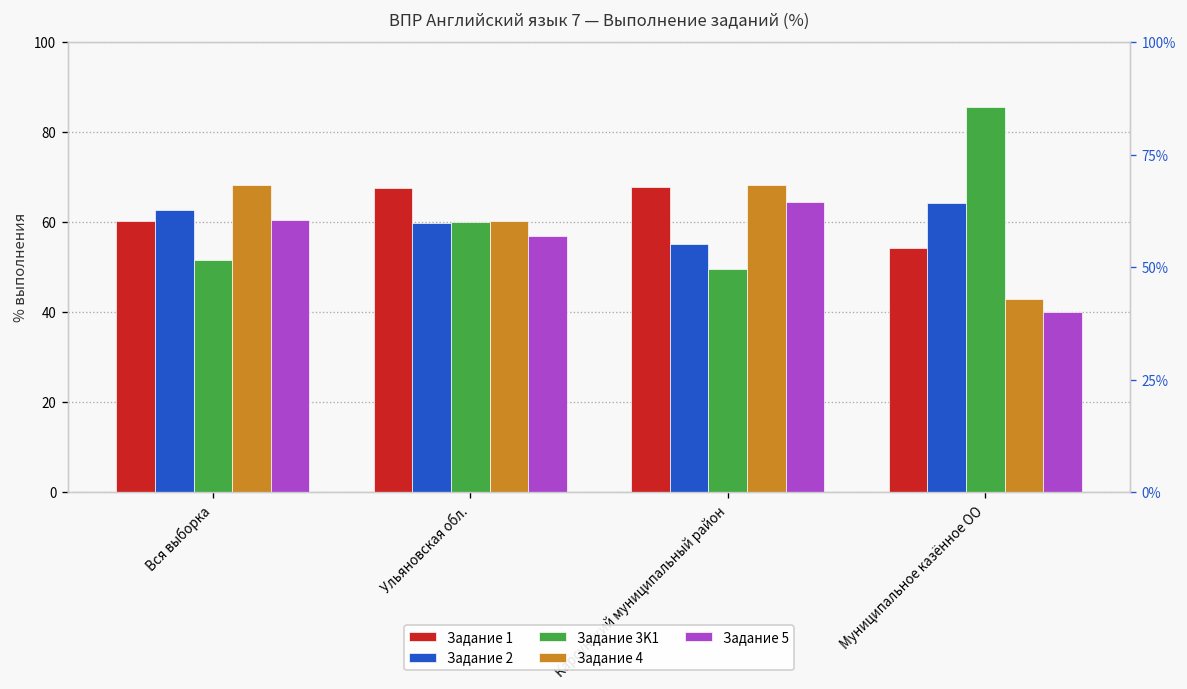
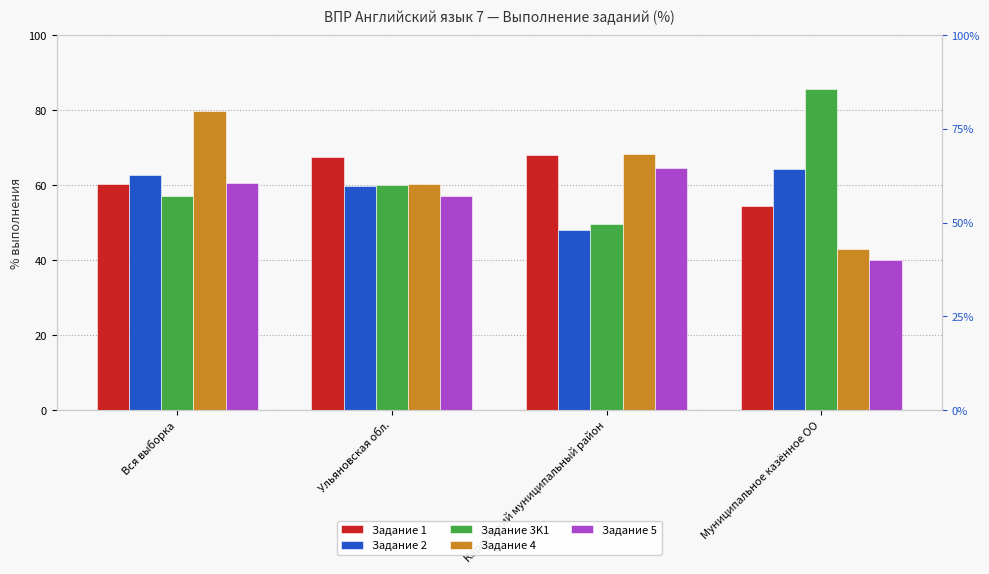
  {
    "Задание 1": {
      "Вся выборка": 60,
      "Ульяновская обл.": 68,
      "Карсунский муниципальный район": 68,
      "Муниципальное казённое ОО": 54
    },
    "Задание 2": {
      "Вся выборка": 63,
      "Ульяновская обл.": 60,
-     "Карсунский муниципальный район": 55,
+     "Карсунский муниципальный район": 48,
      "Муниципальное казённое ОО": 64
    },
    "Задание 3K1": {
-     "Вся выборка": 52,
+     "Вся выборка": 57,
      "Ульяновская обл.": 60,
      "Карсунский муниципальный район": 50,
      "Муниципальное казённое ОО": 86
    },
    "Задание 4": {
-     "Вся выборка": 68,
+     "Вся выборка": 80,
      "Ульяновская обл.": 60,
      "Карсунский муниципальный район": 68,
      "Муниципальное казённое ОО": 43
    },
    "Задание 5": {
      "Вся выборка": 61,
      "Ульяновская обл.": 57,
      "Карсунский муниципальный район": 65,
      "Муниципальное казённое ОО": 40
    }
  }
